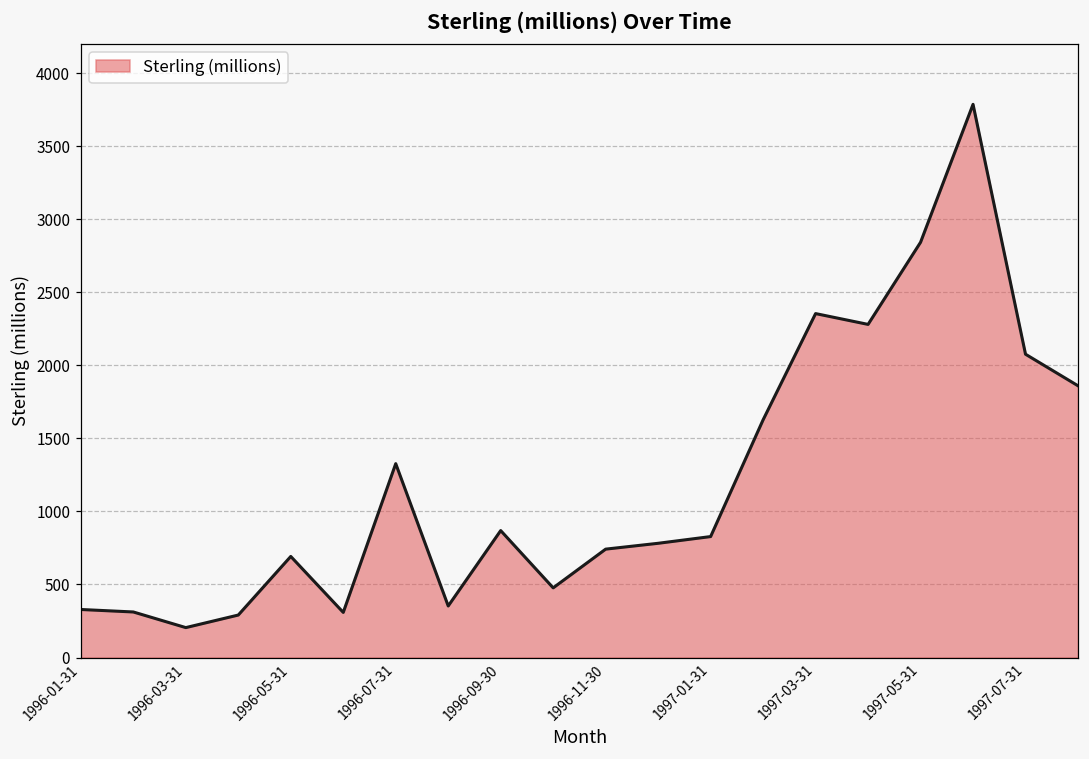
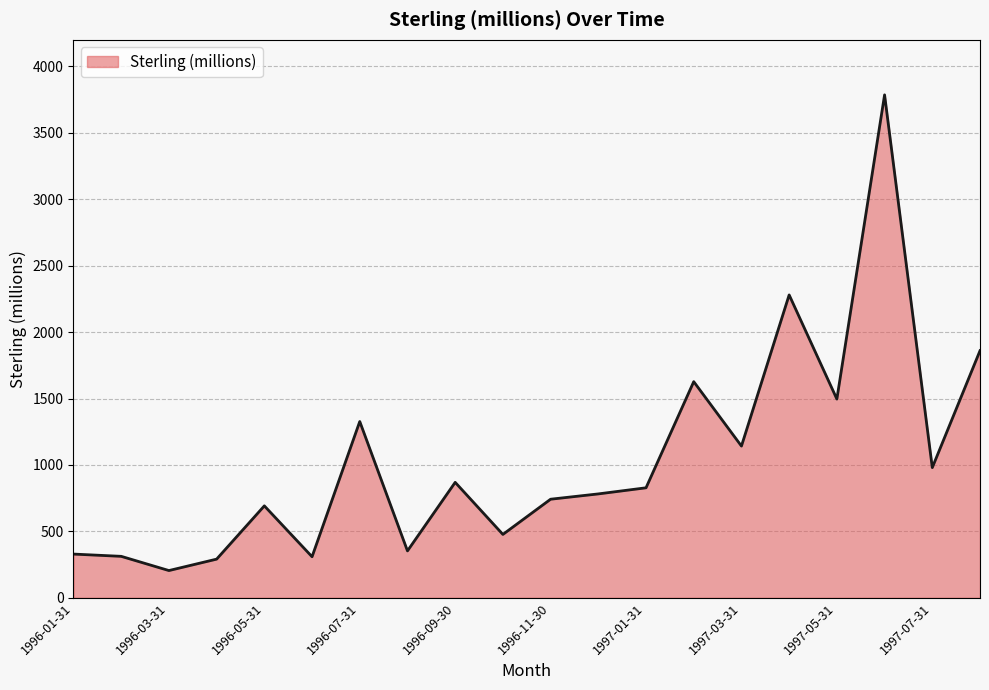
  {
    "1996-01-31": 330,
    "1996-03-31": 210,
    "1996-05-31": 690,
    "1996-07-31": 1330,
    "1996-09-30": 870,
    "1996-11-30": 740,
    "1997-01-31": 830,
-   "1997-03-31": 2350,
-   "1997-05-31": 2840,
-   "1997-07-31": 2080
+   "1997-03-31": 1140,
+   "1997-05-31": 1500,
+   "1997-07-31": 980
  }
